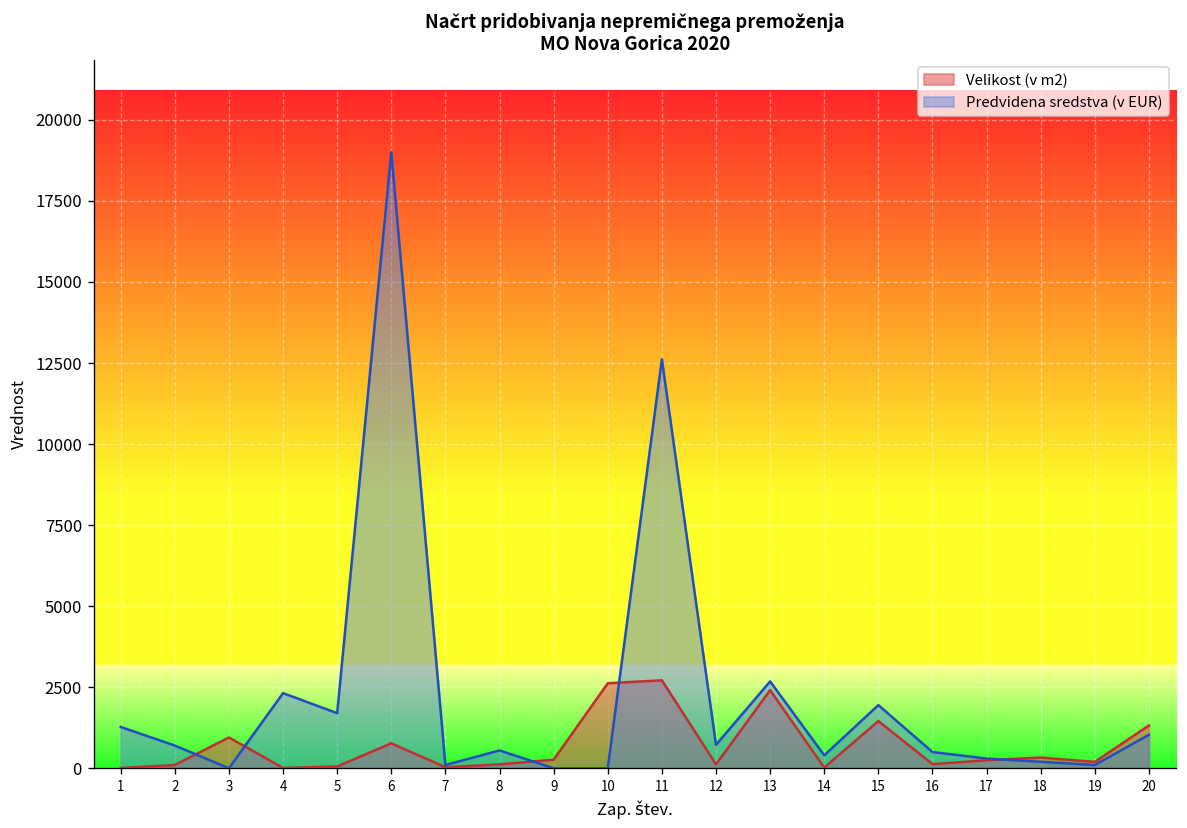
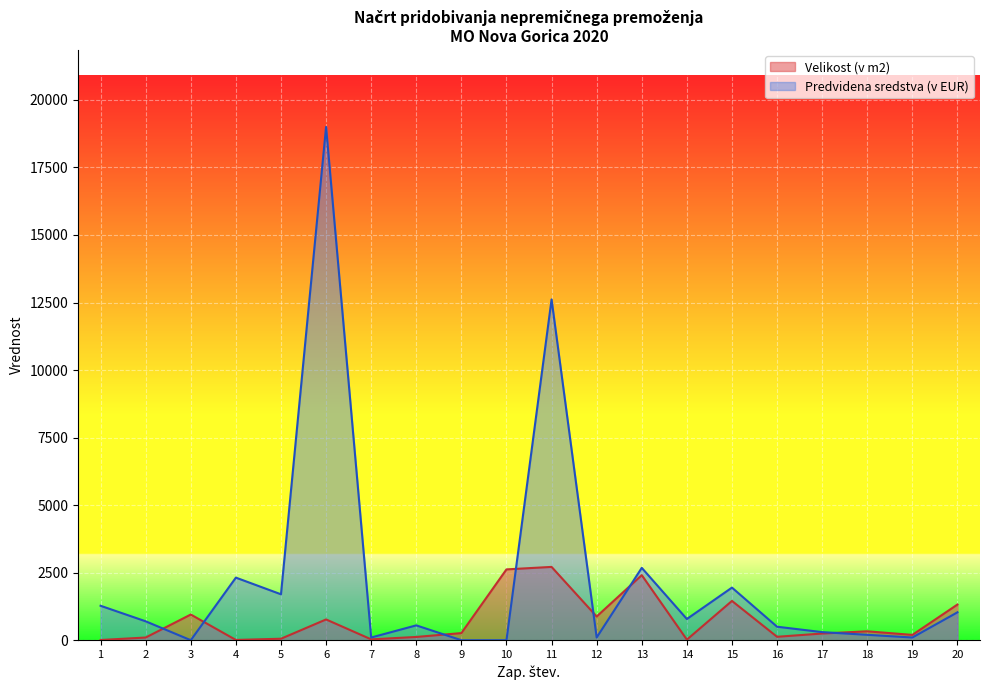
  {
    "Velikost (v m2)": {
      "1": 0,
      "2": 100,
      "3": 1000,
      "4": 0,
      "5": 100,
      "6": 800,
      "8": 100,
      "9": 300,
      "10": 2600,
      "11": 2700,
-     "12": 100,
+     "12": 900,
      "13": 2400,
      "14": 0,
      "15": 1500,
      "16": 100,
      "18": 300,
      "19": 200,
      "20": 1300
    },
    "Predvidena sredstva (v EUR)": {
      "1": 1300,
      "2": 700,
      "3": 0,
      "4": 2300,
      "5": 1700,
      "6": 19000,
      "8": 600,
      "9": 0,
      "10": 0,
      "11": 12600,
-     "12": 700,
+     "12": 100,
      "13": 2700,
-     "14": 400,
+     "14": 800,
      "15": 1900,
      "16": 500,
      "18": 200,
      "19": 100,
      "20": 1000
    }
  }
